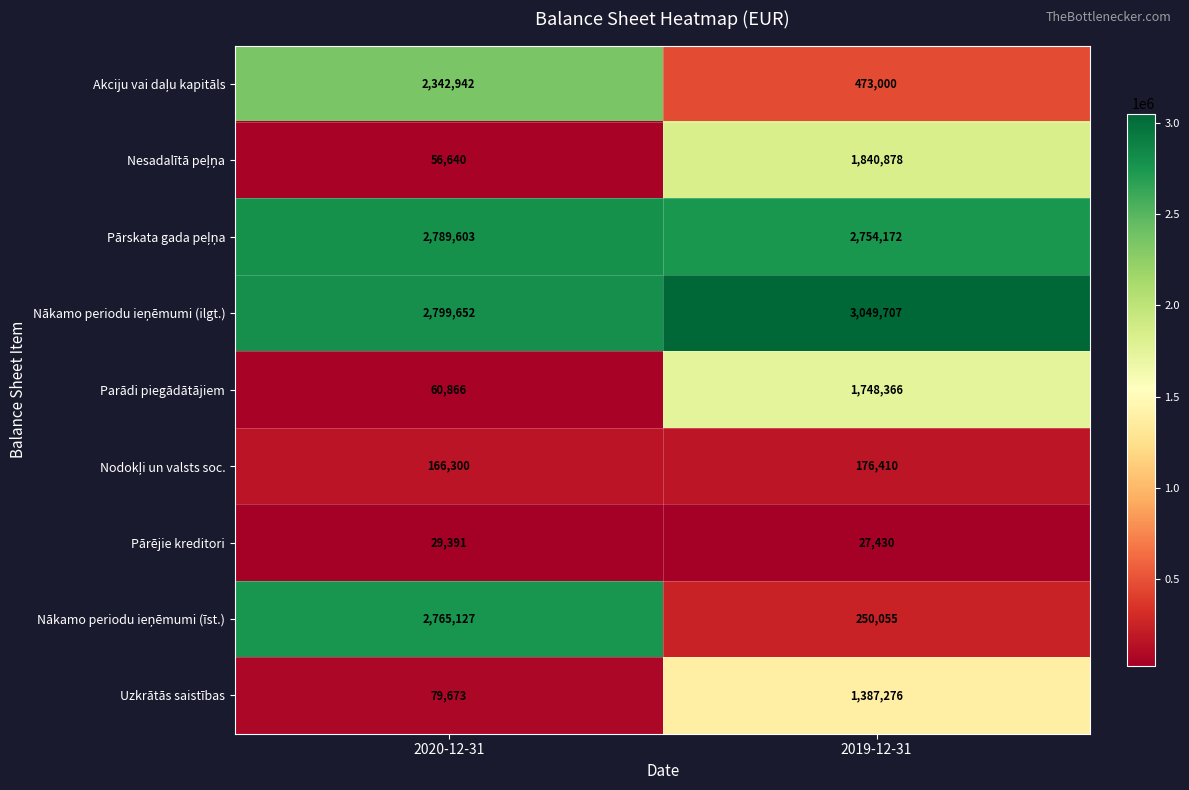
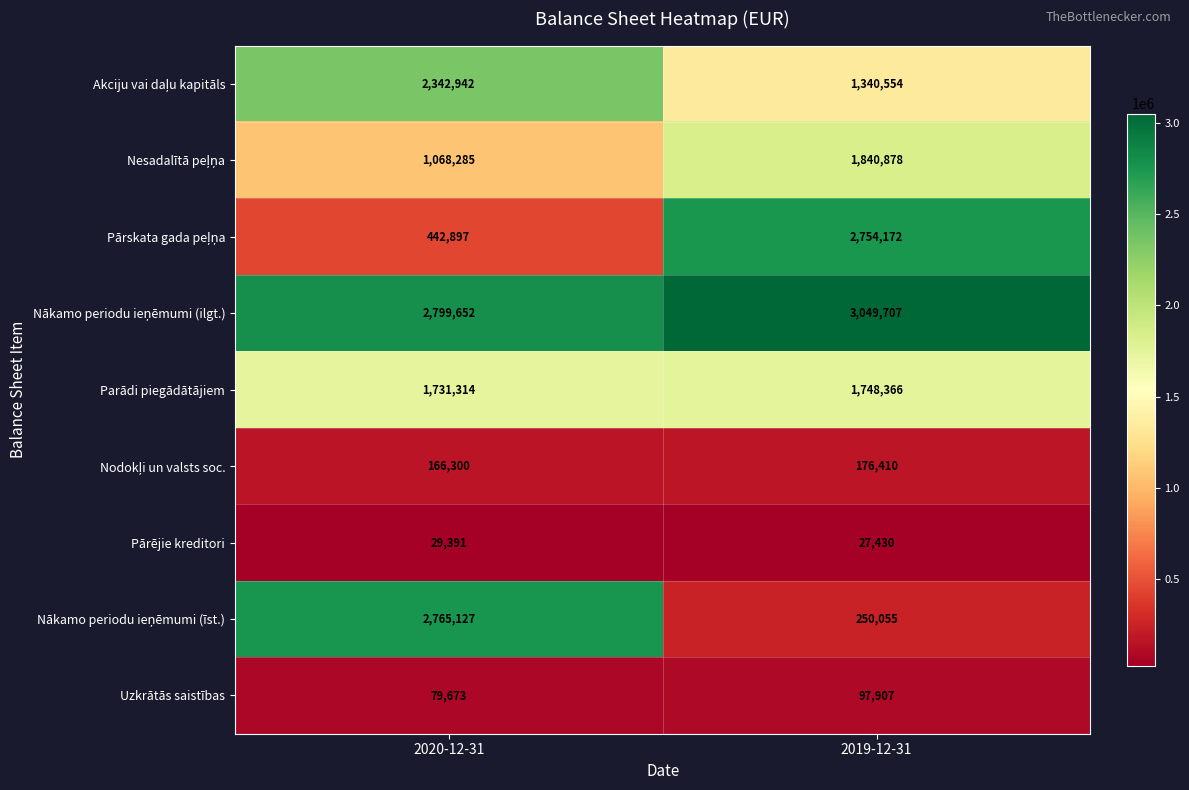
  {
    "Akciju vai daļu kapitāls": {
      "2020-12-31": "2,342,942",
-     "2019-12-31": "473,000"
+     "2019-12-31": "1,340,554"
    },
    "Nesadalītā peļņa": {
-     "2020-12-31": "56,640",
+     "2020-12-31": "1,068,285",
      "2019-12-31": "1,840,878"
    },
    "Pārskata gada peļņa": {
-     "2020-12-31": "2,789,603",
+     "2020-12-31": "442,897",
      "2019-12-31": "2,754,172"
    },
    "Nākamo periodu ieņēmumi (ilgt.)": {
      "2020-12-31": "2,799,652",
      "2019-12-31": "3,049,707"
    },
    "Parādi piegādātājiem": {
-     "2020-12-31": "60,866",
+     "2020-12-31": "1,731,314",
      "2019-12-31": "1,748,366"
    },
    "Nodokļi un valsts soc.": {
      "2020-12-31": "166,300",
      "2019-12-31": "176,410"
    },
    "Pārējie kreditori": {
      "2020-12-31": "29,391",
      "2019-12-31": "27,430"
    },
    "Nākamo periodu ieņēmumi (īst.)": {
      "2020-12-31": "2,765,127",
      "2019-12-31": "250,055"
    },
    "Uzkrātās saistības": {
      "2020-12-31": "79,673",
-     "2019-12-31": "1,387,276"
+     "2019-12-31": "97,907"
    }
  }
